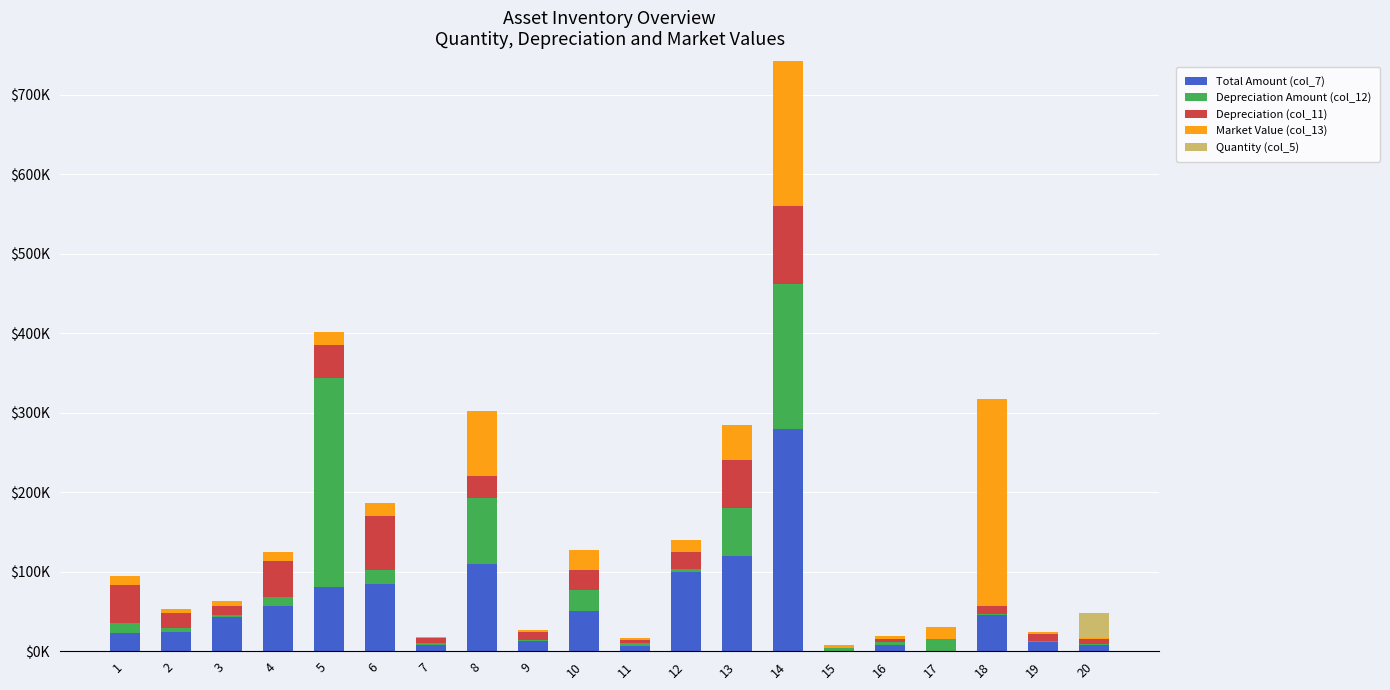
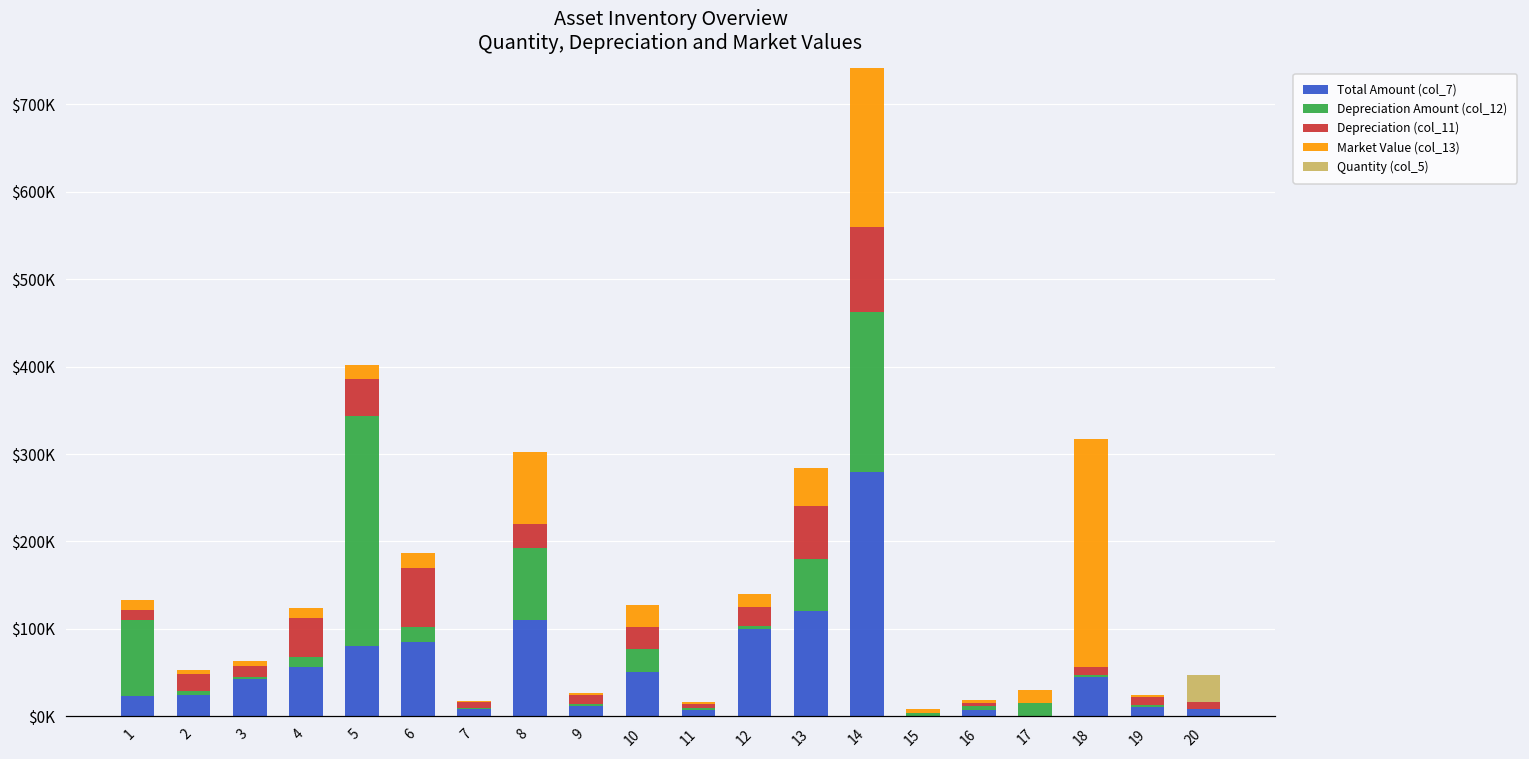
  {
    "Total Amount (col_7)": {
      "1": "$20000",
      "2": "$20000",
      "3": "$40000",
      "4": "$60000",
      "5": "$80000",
      "6": "$90000",
      "7": "$10000",
      "8": "$110000",
      "9": "$10000",
      "10": "$50000",
      "11": "$10000",
      "12": "$100000",
      "13": "$120000",
      "14": "$280000",
      "16": "$10000",
      "18": "$50000",
      "19": "$10000",
      "20": "$10000"
    },
    "Depreciation Amount (col_12)": {
-     "1": "$10000",
+     "1": "$90000",
      "2": "$0",
      "4": "$10000",
      "5": "$260000",
      "6": "$20000",
      "8": "$80000",
      "10": "$30000",
      "12": "$0",
      "13": "$60000",
      "14": "$180000",
      "15": "$0",
      "16": "$0",
      "17": "$10000"
    },
    "Depreciation (col_11)": {
-     "1": "$50000",
+     "1": "$10000",
      "2": "$20000",
      "3": "$10000",
      "4": "$50000",
      "5": "$40000",
      "6": "$70000",
      "7": "$10000",
      "8": "$30000",
      "9": "$10000",
      "10": "$30000",
      "11": "$0",
      "12": "$20000",
      "13": "$60000",
      "14": "$100000",
      "15": "$0",
      "16": "$0",
      "17": "$0",
      "18": "$10000",
      "19": "$10000",
      "20": "$10000"
    },
    "Market Value (col_13)": {
      "1": "$10000",
      "2": "$0",
      "3": "$10000",
      "4": "$10000",
      "5": "$20000",
      "6": "$20000",
      "8": "$80000",
      "10": "$30000",
      "12": "$20000",
      "13": "$40000",
      "14": "$180000",
      "15": "$0",
      "16": "$0",
      "17": "$20000",
      "18": "$260000"
    },
    "Quantity (col_5)": {
      "20": "$30000"
    }
  }
